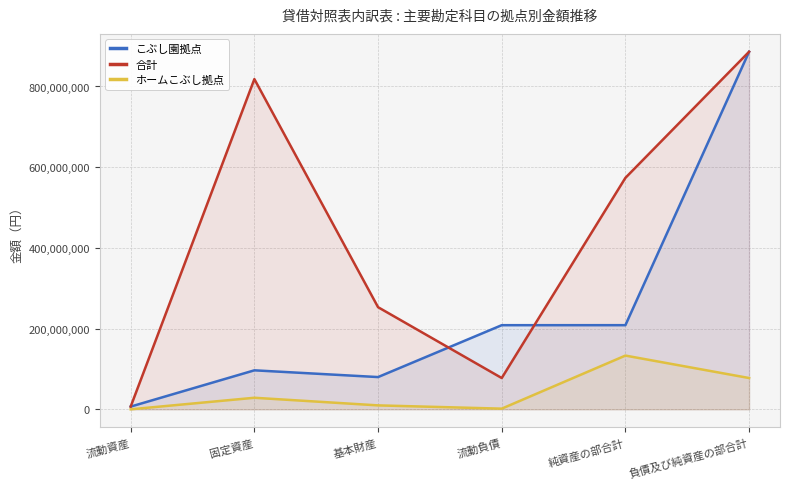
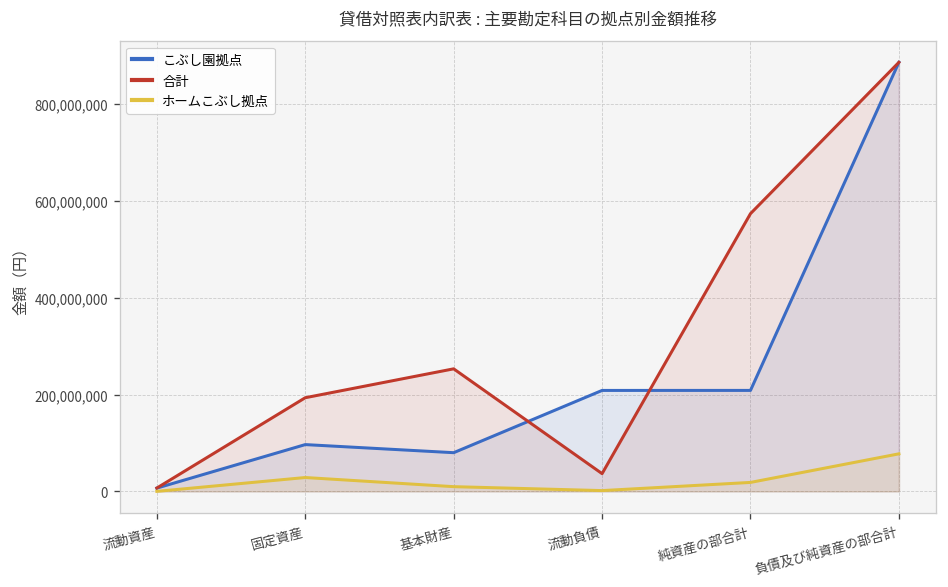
  {
    "こぶし園拠点": {
      "固定資産": "100,000,000",
      "基本財産": "80,000,000",
      "流動負債": "210,000,000",
      "純資産の部合計": "210,000,000"
    },
    "合計": {
-     "固定資産": "820,000,000",
+     "固定資産": "190,000,000",
      "基本財産": "250,000,000",
-     "流動負債": "80,000,000",
+     "流動負債": "40,000,000",
      "純資産の部合計": "570,000,000"
    },
    "ホームこぶし拠点": {
      "流動資産": "0",
      "固定資産": "30,000,000",
      "基本財産": "10,000,000",
      "流動負債": "0",
-     "純資産の部合計": "130,000,000",
+     "純資産の部合計": "20,000,000",
      "負債及び純資産の部合計": "80,000,000"
    }
  }
